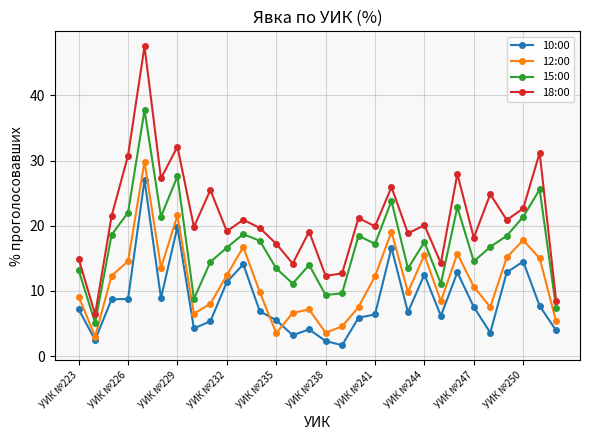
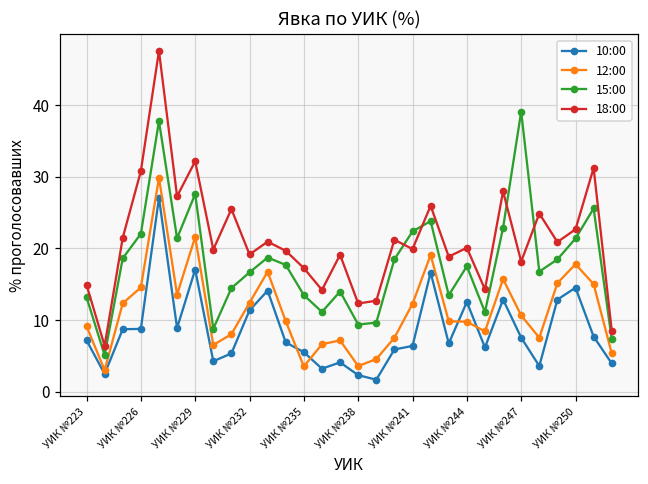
  {
    "10:00": {
      "УИК №223": 7,
      "УИК №226": 9,
-     "УИК №229": 20,
+     "УИК №229": 17,
      "УИК №232": 11,
      "УИК №235": 6,
      "УИК №238": 2,
      "УИК №241": 6,
      "УИК №244": 13,
      "УИК №247": 8,
      "УИК №250": 15
    },
    "12:00": {
      "УИК №223": 9,
      "УИК №226": 15,
      "УИК №229": 22,
      "УИК №232": 12,
      "УИК №235": 4,
      "УИК №238": 4,
      "УИК №241": 12,
-     "УИК №244": 16,
+     "УИК №244": 10,
      "УИК №247": 11,
      "УИК №250": 18
    },
    "15:00": {
      "УИК №223": 13,
      "УИК №226": 22,
      "УИК №229": 28,
      "УИК №232": 17,
      "УИК №235": 13,
      "УИК №238": 9,
-     "УИК №241": 17,
+     "УИК №241": 22,
      "УИК №244": 18,
-     "УИК №247": 15,
+     "УИК №247": 39,
      "УИК №250": 21
    },
    "18:00": {
      "УИК №223": 15,
      "УИК №226": 31,
      "УИК №229": 32,
      "УИК №232": 19,
      "УИК №235": 17,
      "УИК №238": 12,
      "УИК №241": 20,
      "УИК №244": 20,
      "УИК №247": 18,
      "УИК №250": 23
    }
  }
